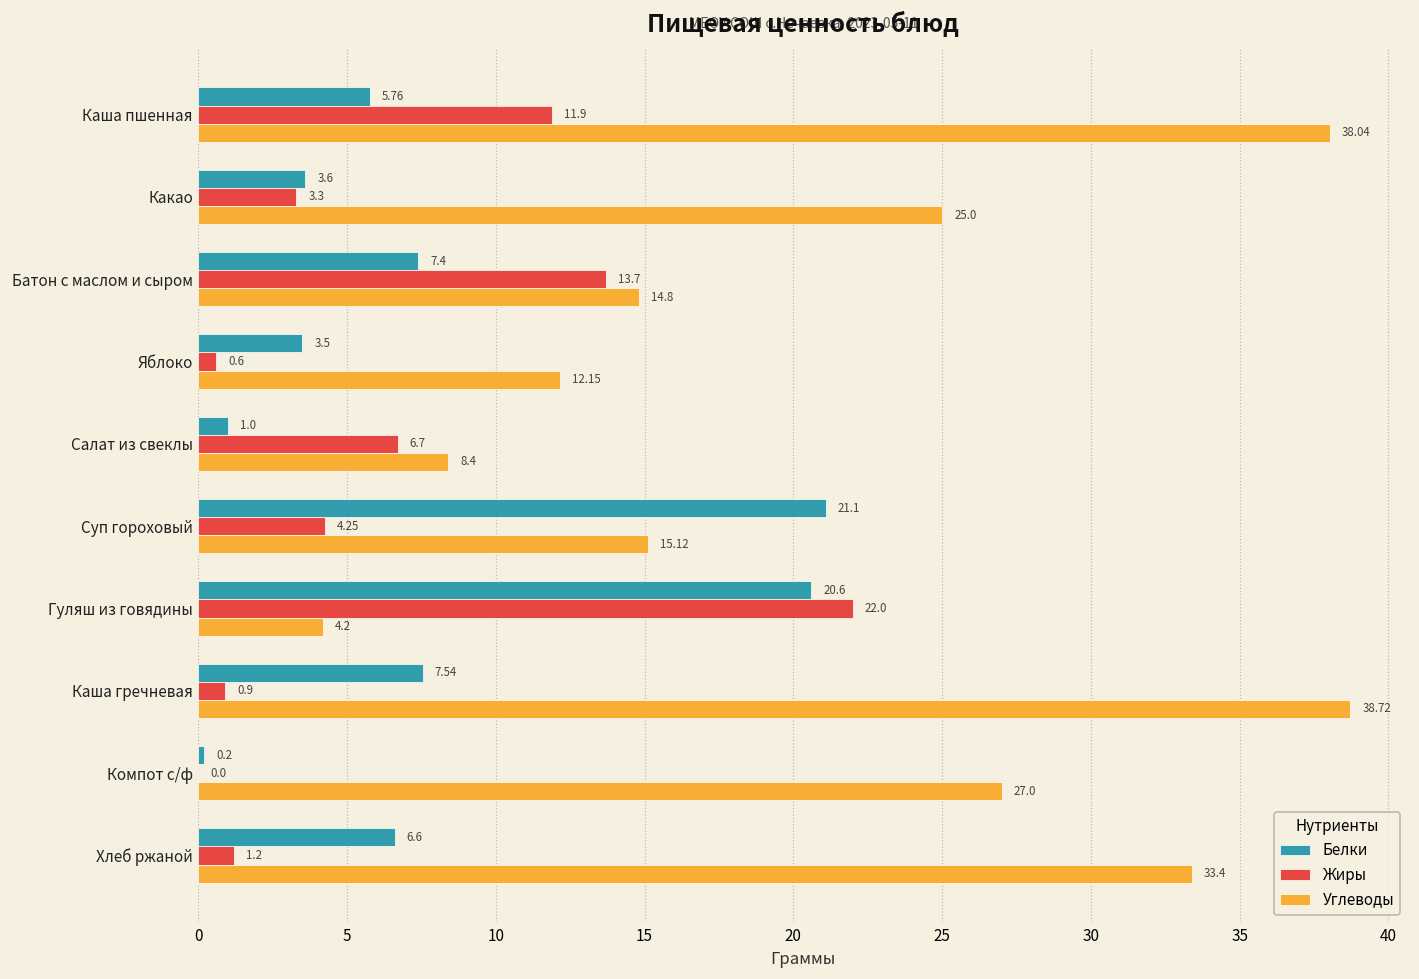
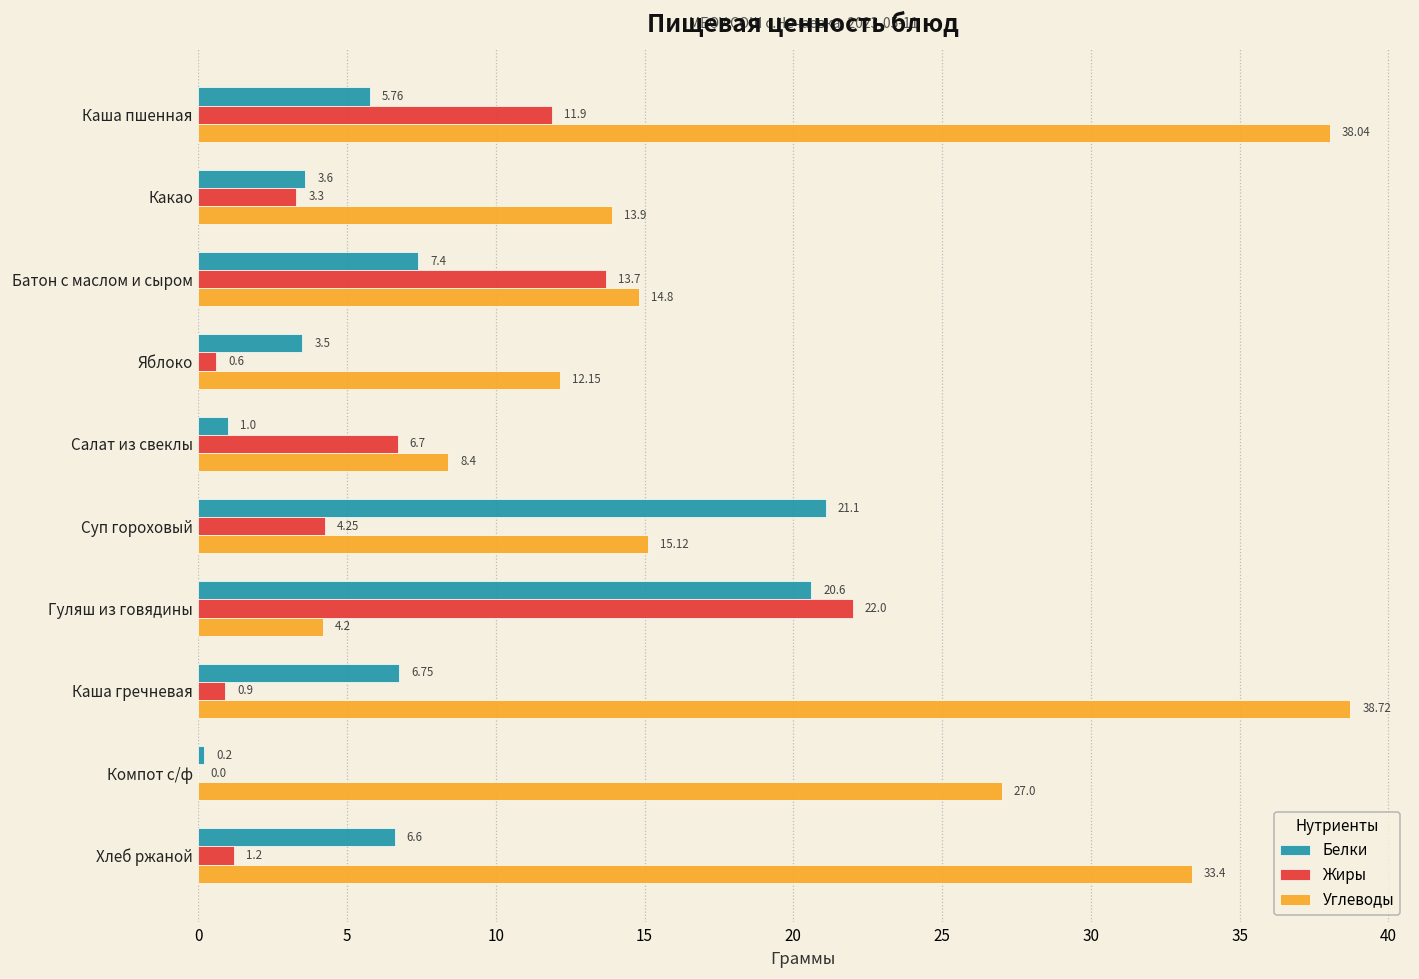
  {
    "Белки": {
      "Каша пшенная": 5.76,
      "Какао": 3.6,
      "Батон с маслом и сыром": 7.4,
      "Яблоко": 3.5,
      "Салат из свеклы": 1.0,
      "Суп гороховый": 21.1,
      "Гуляш из говядины": 20.6,
-     "Каша гречневая": 7.54,
+     "Каша гречневая": 6.75,
      "Компот с/ф": 0.2,
      "Хлеб ржаной": 6.6
    },
    "Жиры": {
      "Каша пшенная": 11.9,
      "Какао": 3.3,
      "Батон с маслом и сыром": 13.7,
      "Яблоко": 0.6,
      "Салат из свеклы": 6.7,
      "Суп гороховый": 4.25,
      "Гуляш из говядины": 22.0,
      "Каша гречневая": 0.9,
      "Компот с/ф": 0.0,
      "Хлеб ржаной": 1.2
    },
    "Углеводы": {
      "Каша пшенная": 38.04,
-     "Какао": 25.0,
+     "Какао": 13.9,
      "Батон с маслом и сыром": 14.8,
      "Яблоко": 12.15,
      "Салат из свеклы": 8.4,
      "Суп гороховый": 15.12,
      "Гуляш из говядины": 4.2,
      "Каша гречневая": 38.72,
      "Компот с/ф": 27.0,
      "Хлеб ржаной": 33.4
    }
  }
